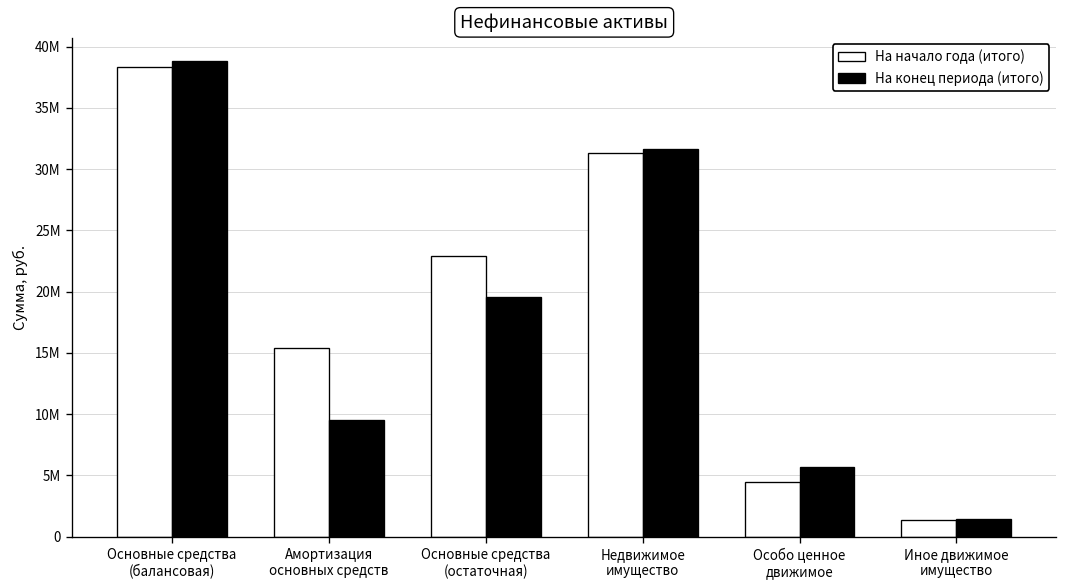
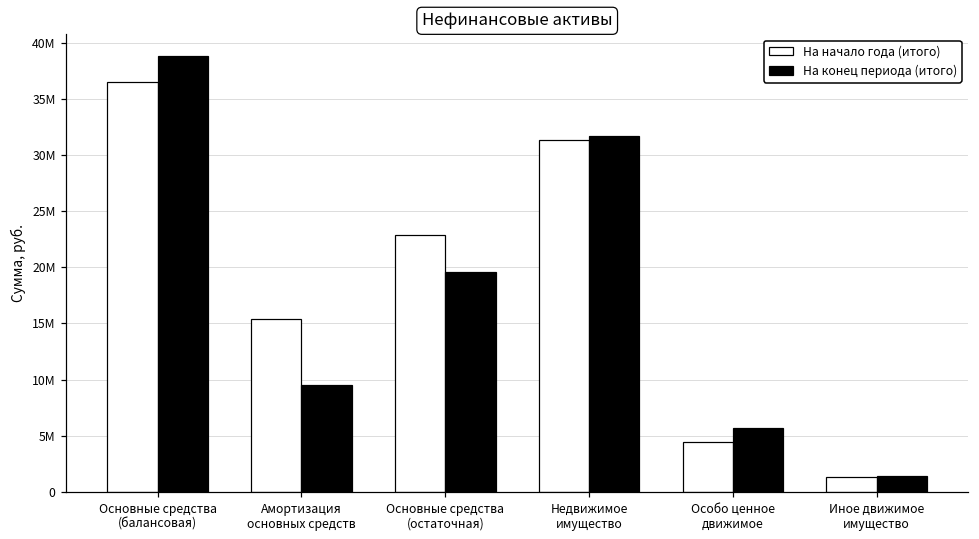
  {
    "На начало года (итого)": {
-     "Основные средства (балансовая)": 38300000,
+     "Основные средства (балансовая)": 36500000,
      "Амортизация основных средств": 15400000,
      "Основные средства (остаточная)": 22900000,
      "Недвижимое имущество": 31300000,
      "Особо ценное движимое": 4500000,
      "Иное движимое имущество": 1300000
    },
    "На конец периода (итого)": {
      "Основные средства (балансовая)": 38800000,
      "Амортизация основных средств": 9500000,
      "Основные средства (остаточная)": 19600000,
      "Недвижимое имущество": 31700000,
      "Особо ценное движимое": 5700000,
      "Иное движимое имущество": 1400000
    }
  }
